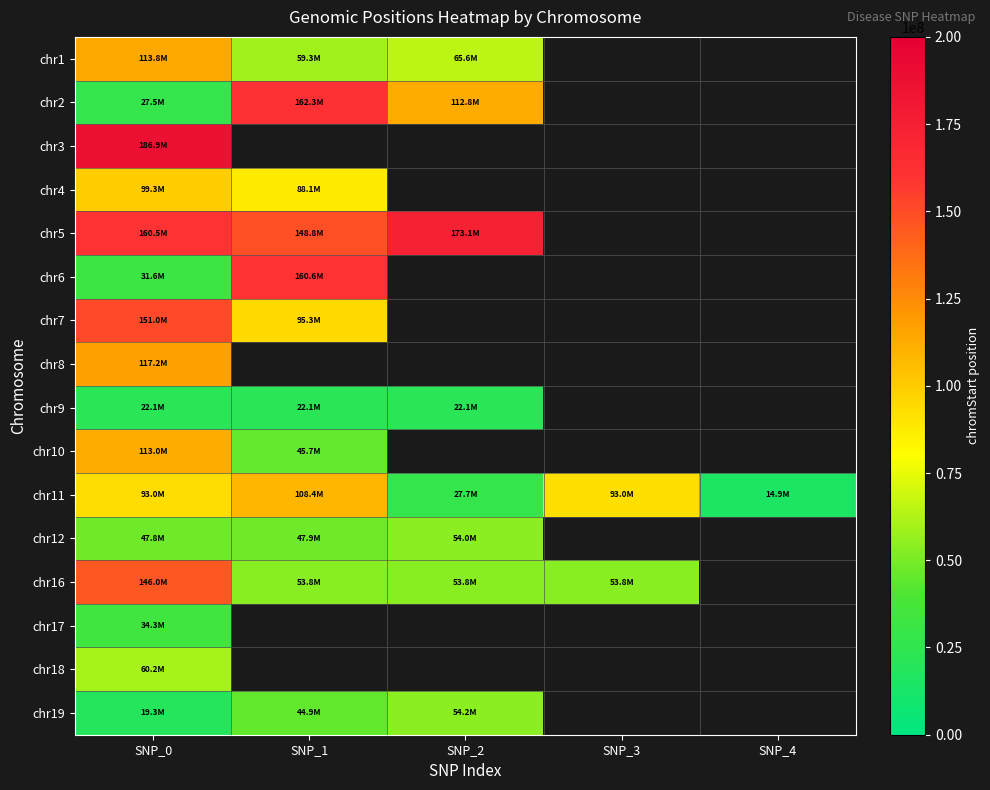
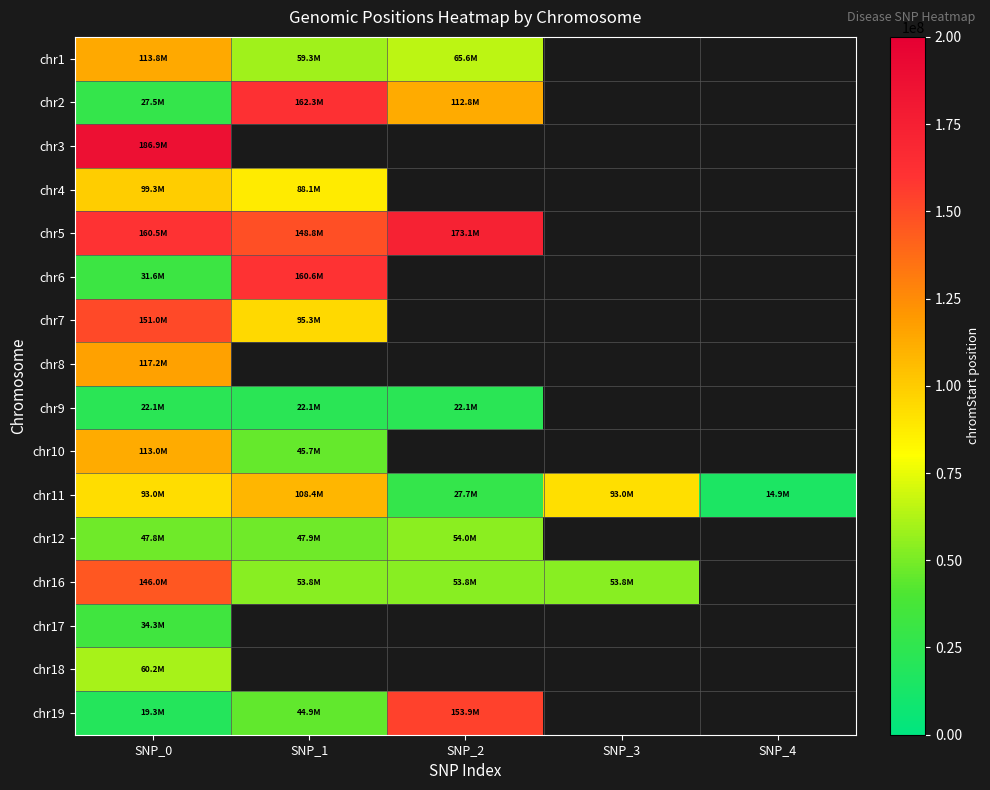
  {
    "chr1": {
      "SNP_0": "113.8M",
      "SNP_1": "59.3M",
      "SNP_2": "65.6M"
    },
    "chr2": {
      "SNP_0": "27.5M",
      "SNP_1": "162.3M",
      "SNP_2": "112.8M"
    },
    "chr3": {
      "SNP_0": "186.9M"
    },
    "chr4": {
      "SNP_0": "99.3M",
      "SNP_1": "88.1M"
    },
    "chr5": {
      "SNP_0": "160.5M",
      "SNP_1": "148.8M",
      "SNP_2": "173.1M"
    },
    "chr6": {
      "SNP_0": "31.6M",
      "SNP_1": "160.6M"
    },
    "chr7": {
      "SNP_0": "151.0M",
      "SNP_1": "95.3M"
    },
    "chr8": {
      "SNP_0": "117.2M"
    },
    "chr9": {
      "SNP_0": "22.1M",
      "SNP_1": "22.1M",
      "SNP_2": "22.1M"
    },
    "chr10": {
      "SNP_0": "113.0M",
      "SNP_1": "45.7M"
    },
    "chr11": {
      "SNP_0": "93.0M",
      "SNP_1": "108.4M",
      "SNP_2": "27.7M",
      "SNP_3": "93.0M",
      "SNP_4": "14.9M"
    },
    "chr12": {
      "SNP_0": "47.8M",
      "SNP_1": "47.9M",
      "SNP_2": "54.0M"
    },
    "chr16": {
      "SNP_0": "146.0M",
      "SNP_1": "53.8M",
      "SNP_2": "53.8M",
      "SNP_3": "53.8M"
    },
    "chr17": {
      "SNP_0": "34.3M"
    },
    "chr18": {
      "SNP_0": "60.2M"
    },
    "chr19": {
      "SNP_0": "19.3M",
      "SNP_1": "44.9M",
-     "SNP_2": "54.2M"
+     "SNP_2": "153.9M"
    }
  }
